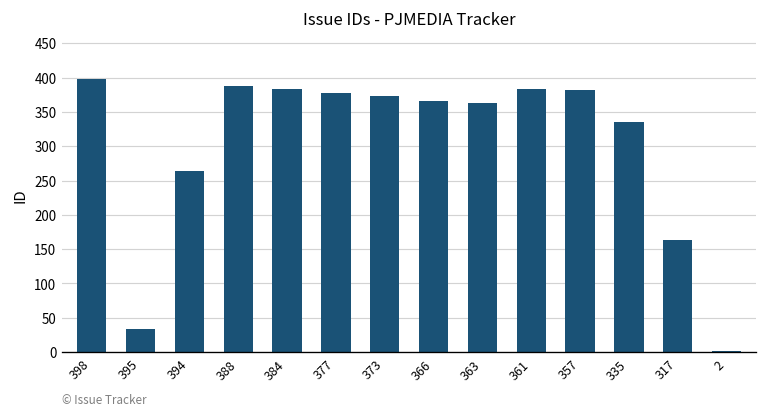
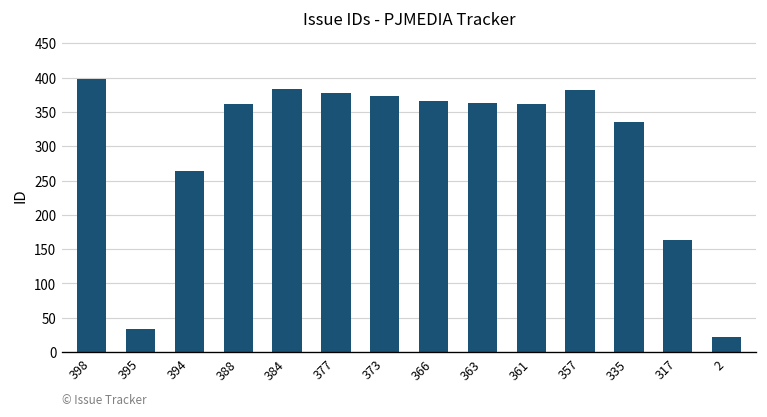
  {
    "398": 400,
    "395": 30,
    "394": 260,
-   "388": 390,
+   "388": 360,
    "384": 380,
    "377": 380,
    "373": 370,
    "366": 370,
    "363": 360,
-   "361": 380,
+   "361": 360,
    "357": 380,
    "335": 340,
    "317": 160,
-   "2": 0
+   "2": 20
  }
